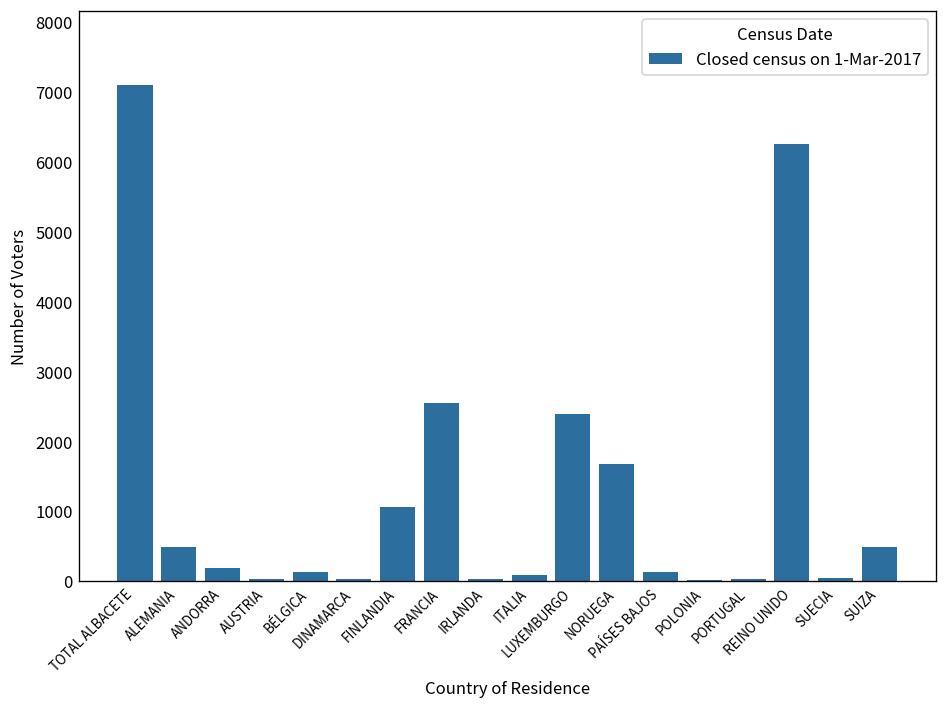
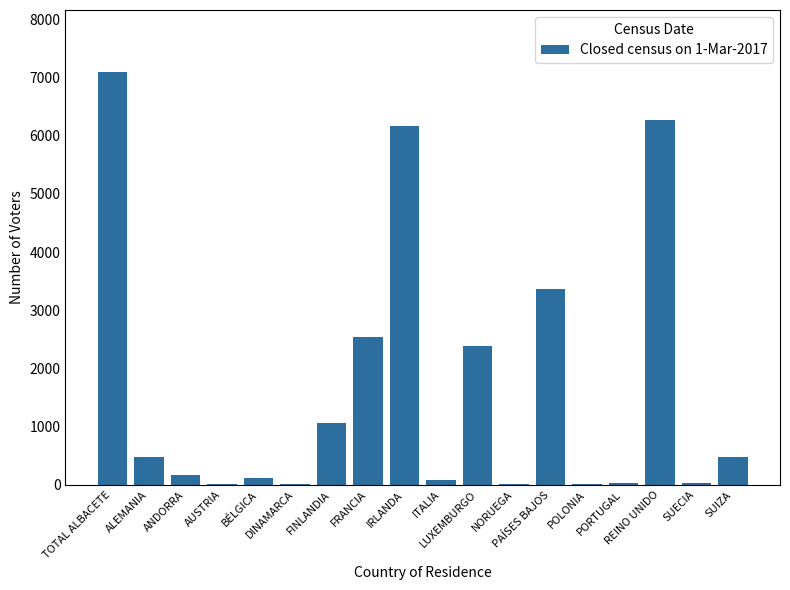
  {
    "TOTAL ALBACETE": 7100,
    "ALEMANIA": 500,
    "ANDORRA": 200,
    "BÉLGICA": 100,
    "FINLANDIA": 1100,
    "FRANCIA": 2500,
-   "IRLANDA": 0,
+   "IRLANDA": 6200,
    "ITALIA": 100,
    "LUXEMBURGO": 2400,
-   "NORUEGA": 1700,
-   "PAÍSES BAJOS": 100,
+   "NORUEGA": 0,
+   "PAÍSES BAJOS": 3400,
    "REINO UNIDO": 6300,
    "SUIZA": 500
  }
